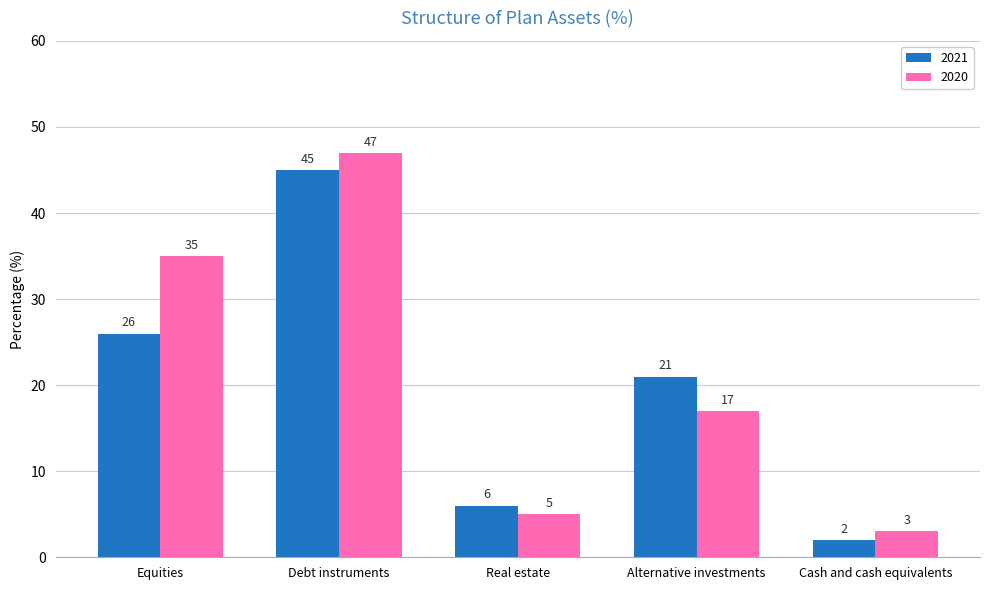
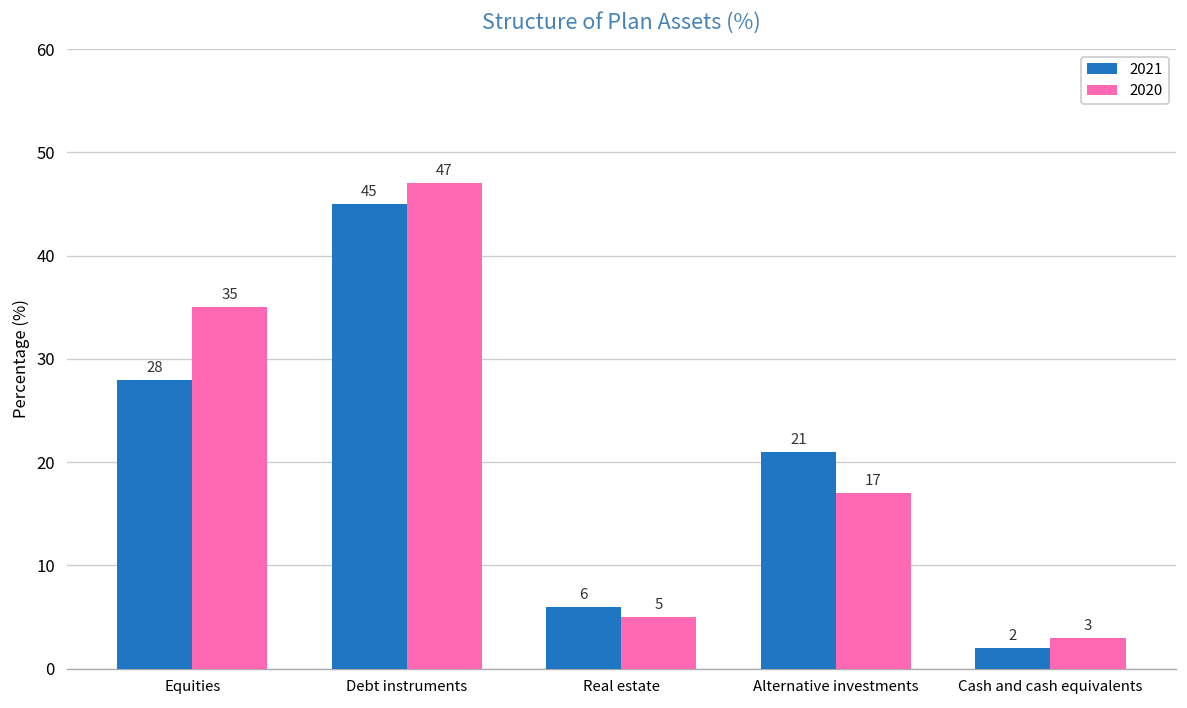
  {
    "2021": {
-     "Equities": 26,
+     "Equities": 28,
      "Debt instruments": 45,
      "Real estate": 6,
      "Alternative investments": 21,
      "Cash and cash equivalents": 2
    },
    "2020": {
      "Equities": 35,
      "Debt instruments": 47,
      "Real estate": 5,
      "Alternative investments": 17,
      "Cash and cash equivalents": 3
    }
  }
